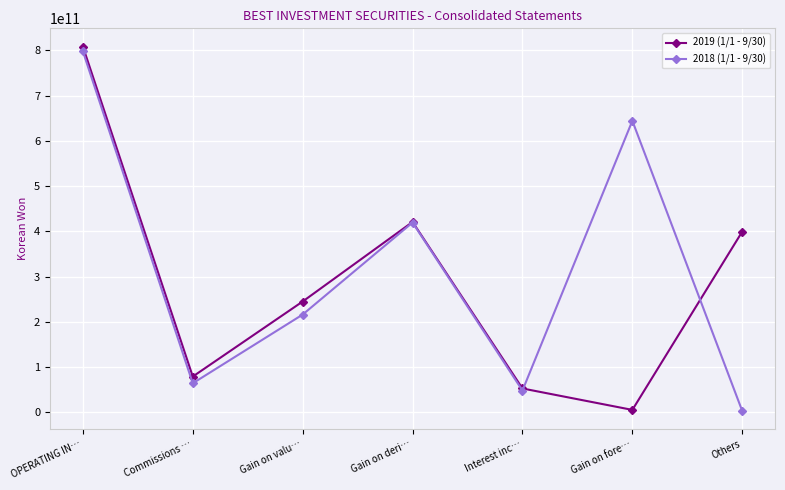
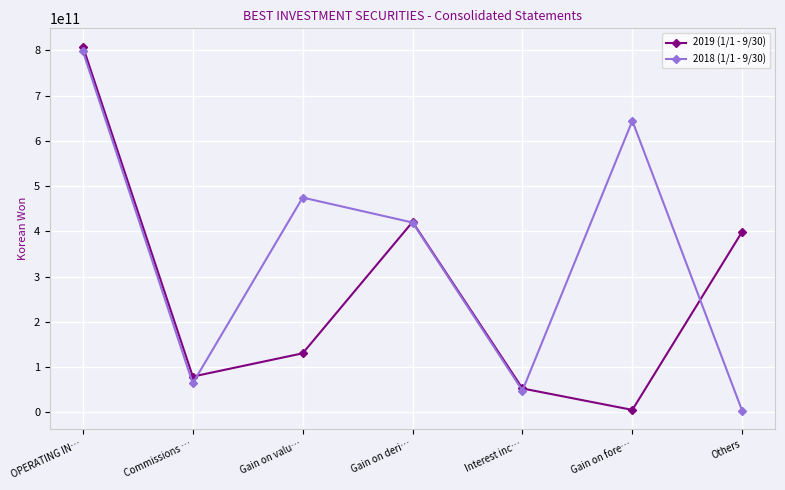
  {
    "2019 (1/1 - 9/30)": {
      "OPERATING IN…": 810000000000,
      "Commissions …": 80000000000,
-     "Gain on valu…": 240000000000,
+     "Gain on valu…": 130000000000,
      "Gain on fore…": 10000000000,
      "Others": 400000000000
    },
    "2018 (1/1 - 9/30)": {
      "OPERATING IN…": 800000000000,
      "Commissions …": 60000000000,
-     "Gain on valu…": 220000000000,
+     "Gain on valu…": 470000000000,
      "Gain on fore…": 640000000000,
      "Others": 0
    }
  }
